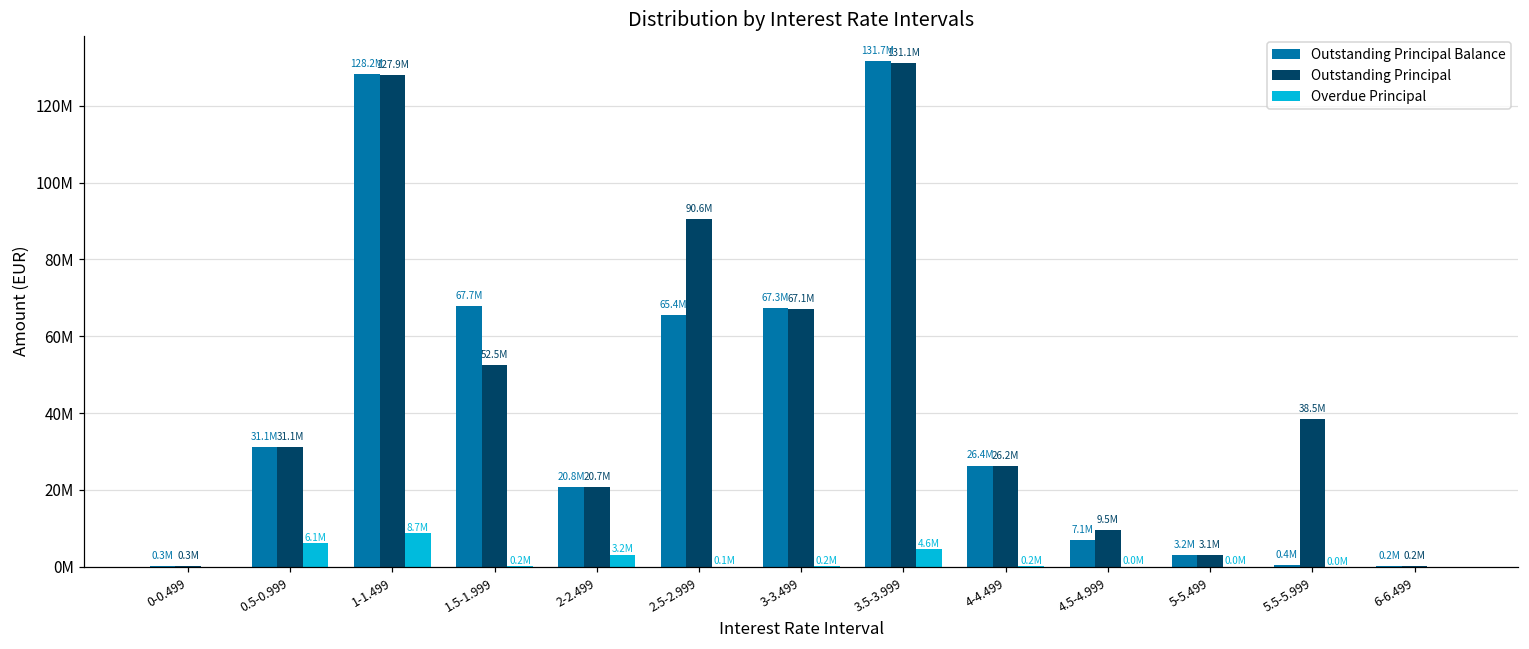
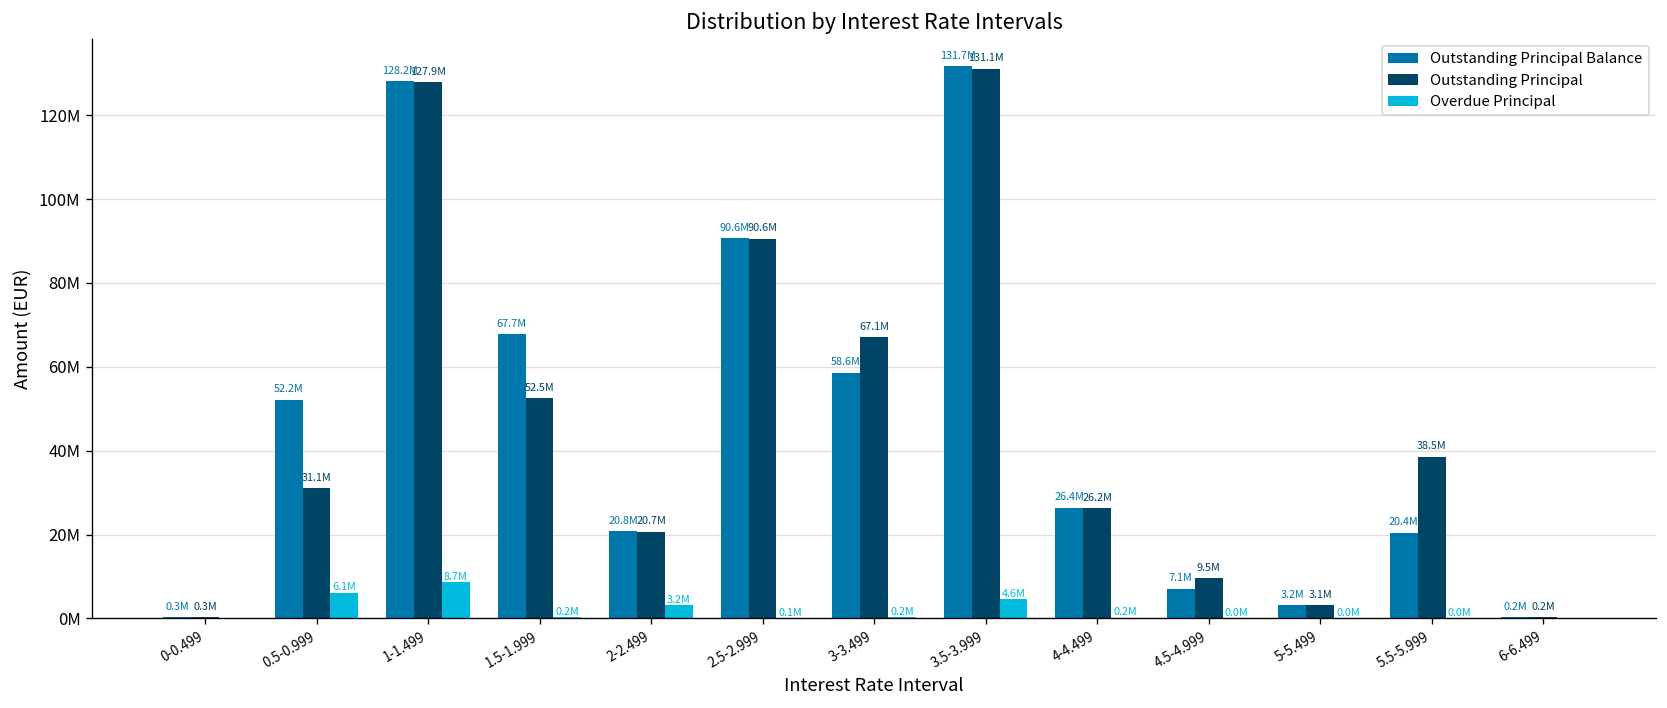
  {
    "Outstanding Principal Balance": {
      "0-0.499": "0.3M",
-     "0.5-0.999": "31.1M",
+     "0.5-0.999": "52.2M",
      "1.5-1.999": "67.7M",
      "2-2.499": "20.8M",
-     "2.5-2.999": "65.4M",
-     "3-3.499": "67.3M",
+     "2.5-2.999": "90.6M",
+     "3-3.499": "58.6M",
      "4-4.499": "26.4M",
      "4.5-4.999": "7.1M",
      "5-5.499": "3.2M",
-     "5.5-5.999": "0.4M",
+     "5.5-5.999": "20.4M",
      "6-6.499": "0.2M"
    },
    "Outstanding Principal": {
      "0-0.499": "0.3M",
      "0.5-0.999": "31.1M",
      "1.5-1.999": "52.5M",
      "2-2.499": "20.7M",
      "2.5-2.999": "90.6M",
      "3-3.499": "67.1M",
      "4-4.499": "26.2M",
      "4.5-4.999": "9.5M",
      "5-5.499": "3.1M",
      "5.5-5.999": "38.5M",
      "6-6.499": "0.2M"
    },
    "Overdue Principal": {
      "0.5-0.999": "6.1M",
      "1-1.499": "8.7M",
      "1.5-1.999": "0.2M",
      "2-2.499": "3.2M",
      "2.5-2.999": "0.1M",
      "3-3.499": "0.2M",
      "3.5-3.999": "4.6M",
      "4-4.499": "0.2M"
    }
  }
